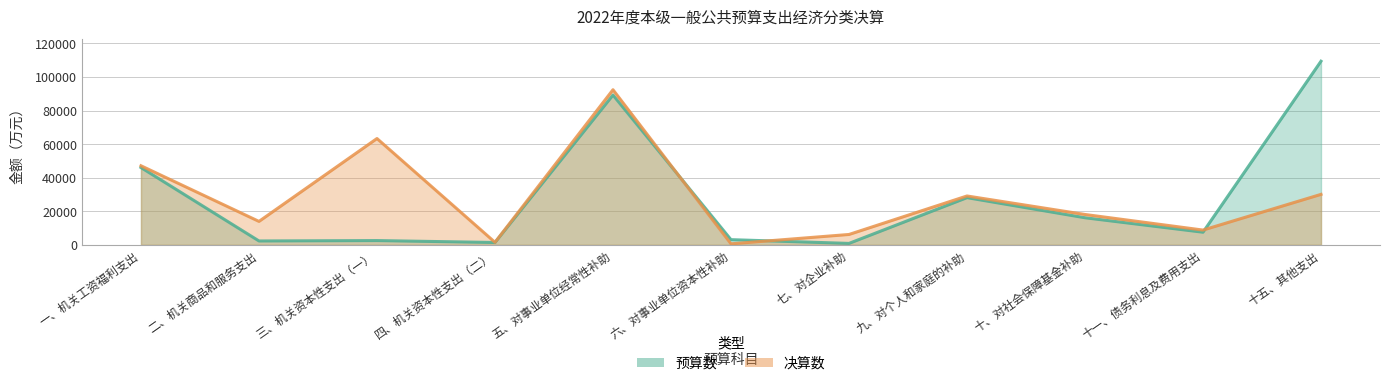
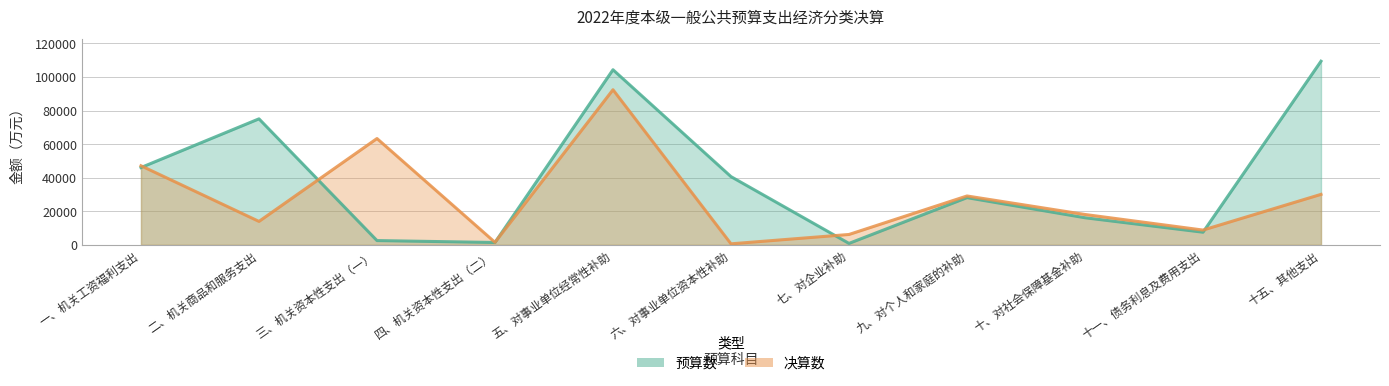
  {
    "预算数": {
-     "二、机关商品和服务支出": 2000,
+     "二、机关商品和服务支出": 75000,
      "三、机关资本性支出（一）": 3000,
-     "五、对事业单位经常性补助": 89000,
-     "六、对事业单位资本性补助": 3000,
+     "五、对事业单位经常性补助": 104000,
+     "六、对事业单位资本性补助": 41000,
      "七、对企业补助": 1000,
      "十、对社会保障基金补助": 16000,
      "十五、其他支出": 109000
    },
    "决算数": {
      "二、机关商品和服务支出": 14000,
      "三、机关资本性支出（一）": 63000,
      "五、对事业单位经常性补助": 92000,
      "六、对事业单位资本性补助": 1000,
      "七、对企业补助": 6000,
      "十、对社会保障基金补助": 18000,
      "十五、其他支出": 30000
    }
  }
